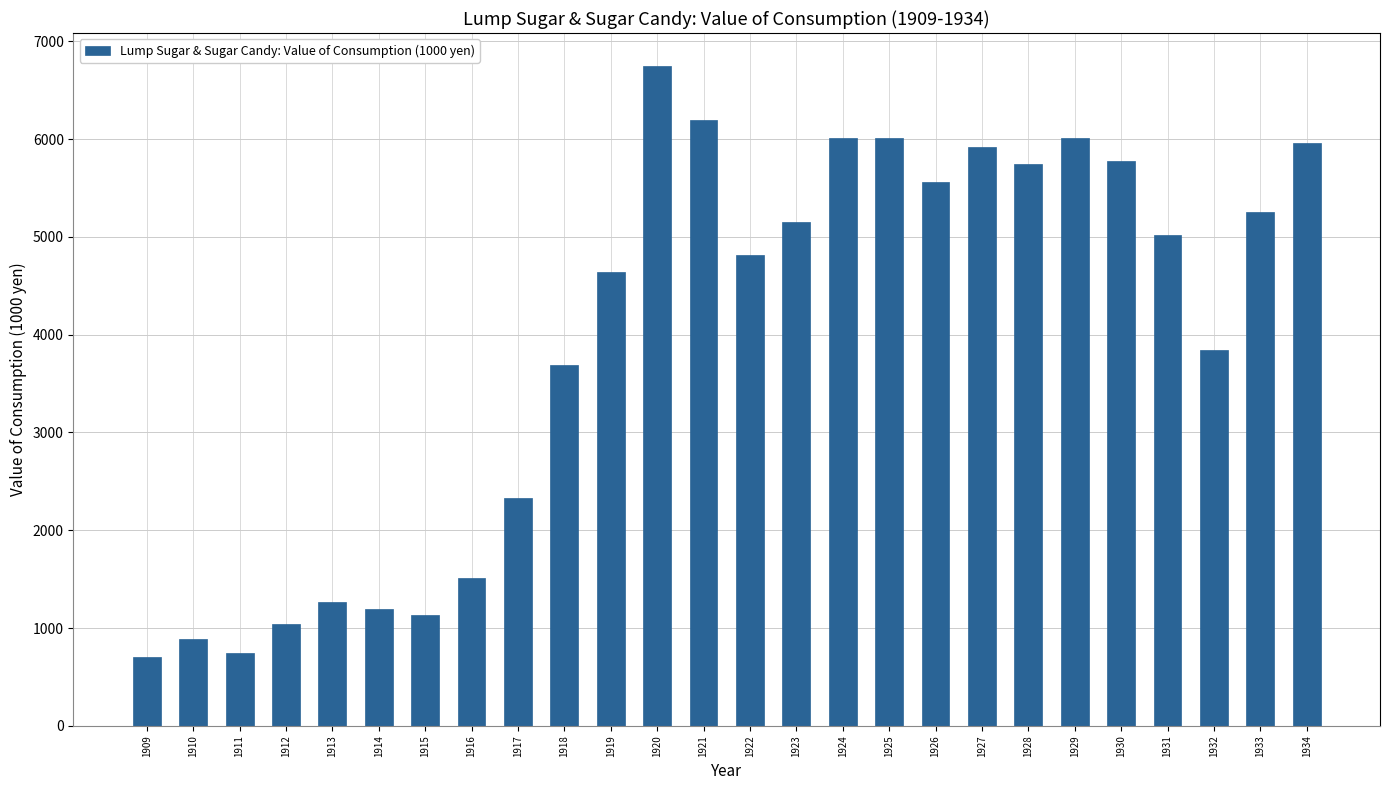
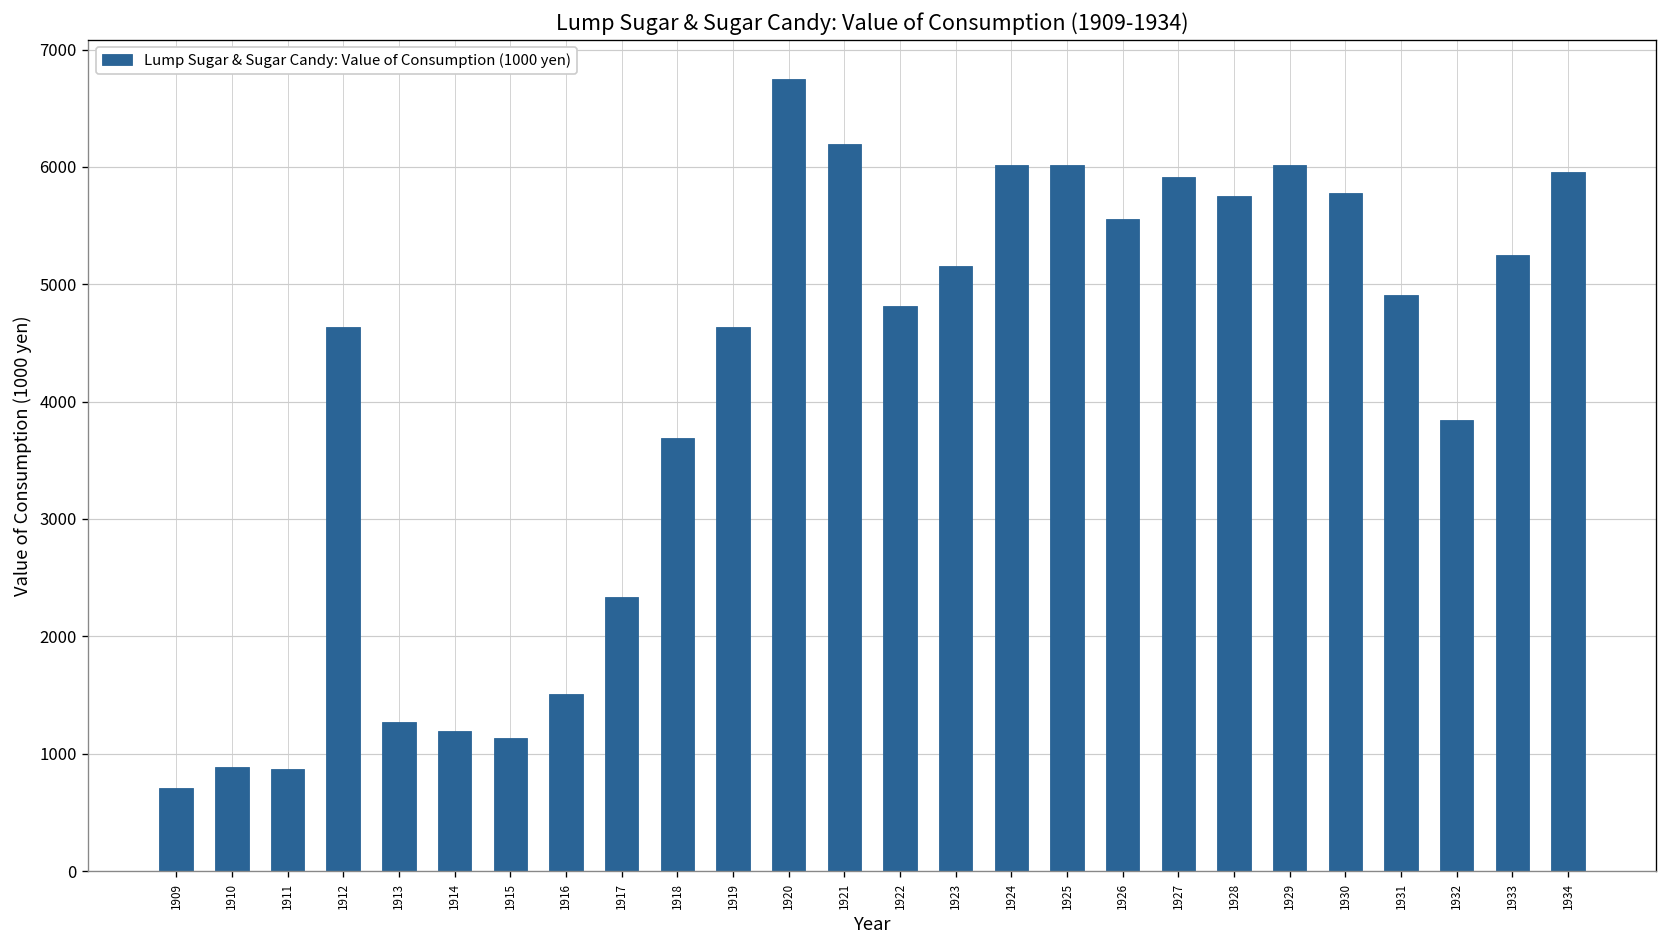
  {
    "1909": 700,
    "1910": 900,
-   "1911": 700,
-   "1912": 1000,
+   "1911": 900,
+   "1912": 4600,
    "1913": 1300,
    "1914": 1200,
    "1915": 1100,
    "1916": 1500,
    "1917": 2300,
    "1918": 3700,
    "1919": 4600,
    "1920": 6700,
    "1921": 6200,
    "1922": 4800,
    "1923": 5200,
    "1924": 6000,
    "1925": 6000,
    "1926": 5600,
    "1927": 5900,
    "1928": 5700,
    "1929": 6000,
    "1930": 5800,
-   "1931": 5000,
+   "1931": 4900,
    "1932": 3800,
    "1933": 5300,
    "1934": 6000
  }
